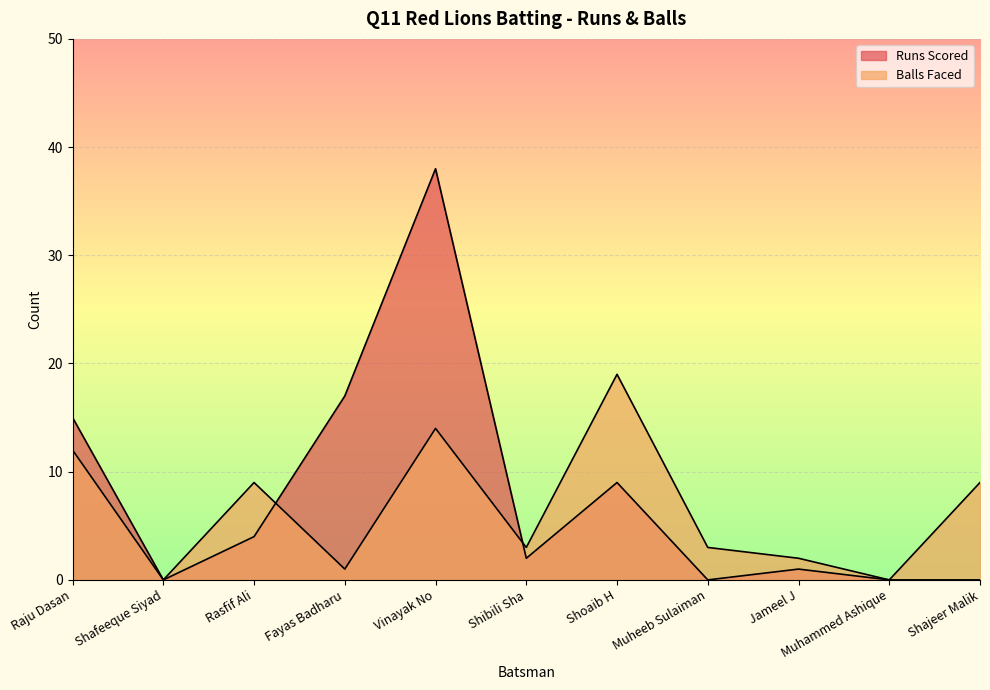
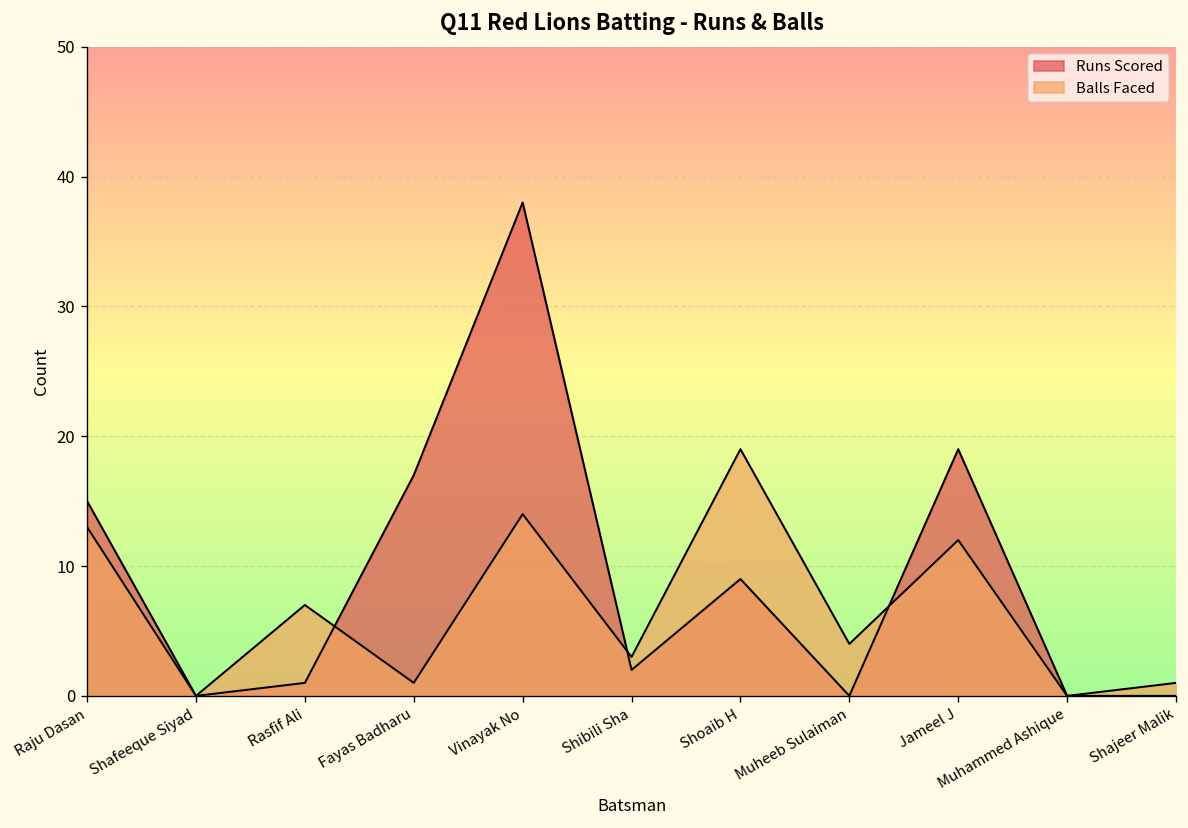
  {
    "Runs Scored": {
      "Raju Dasan": 15,
-     "Rasfif Ali": 4,
+     "Rasfif Ali": 1,
      "Fayas Badharu": 17,
      "Vinayak No": 38,
      "Shibili Sha": 2,
      "Shoaib H": 9,
      "Muheeb Sulaiman": 0,
-     "Jameel J": 1,
+     "Jameel J": 19,
      "Shajeer Malik": 0
    },
    "Balls Faced": {
-     "Raju Dasan": 12,
-     "Rasfif Ali": 9,
+     "Raju Dasan": 13,
+     "Rasfif Ali": 7,
      "Fayas Badharu": 1,
      "Vinayak No": 14,
      "Shibili Sha": 3,
      "Shoaib H": 19,
-     "Muheeb Sulaiman": 3,
-     "Jameel J": 2,
-     "Shajeer Malik": 9
+     "Muheeb Sulaiman": 4,
+     "Jameel J": 12,
+     "Shajeer Malik": 1
    }
  }
